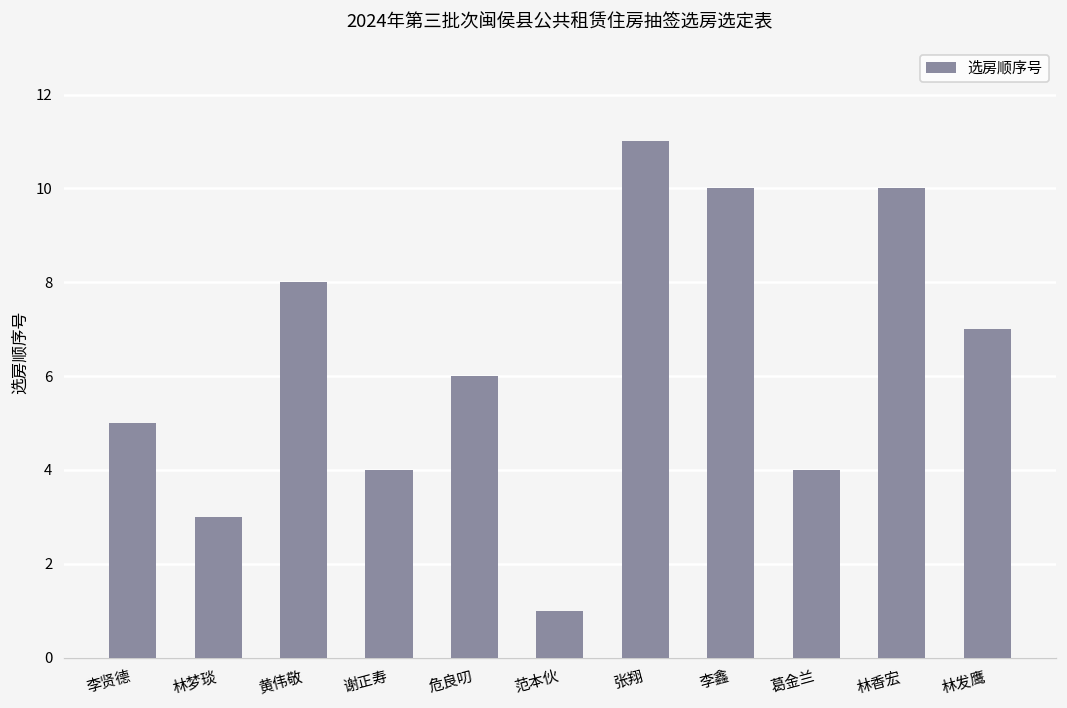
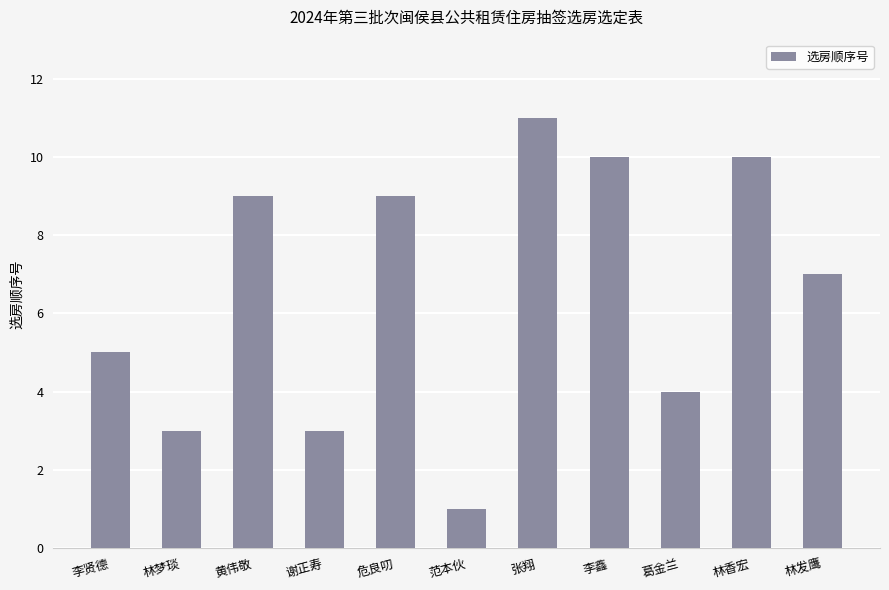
  {
    "李贤德": 5,
    "林梦琰": 3,
-   "黄伟敬": 8,
-   "谢正寿": 4,
-   "危良叨": 6,
+   "黄伟敬": 9,
+   "谢正寿": 3,
+   "危良叨": 9,
    "范本伙": 1,
    "张翔": 11,
    "李鑫": 10,
    "葛金兰": 4,
    "林香宏": 10,
    "林发鹰": 7
  }
